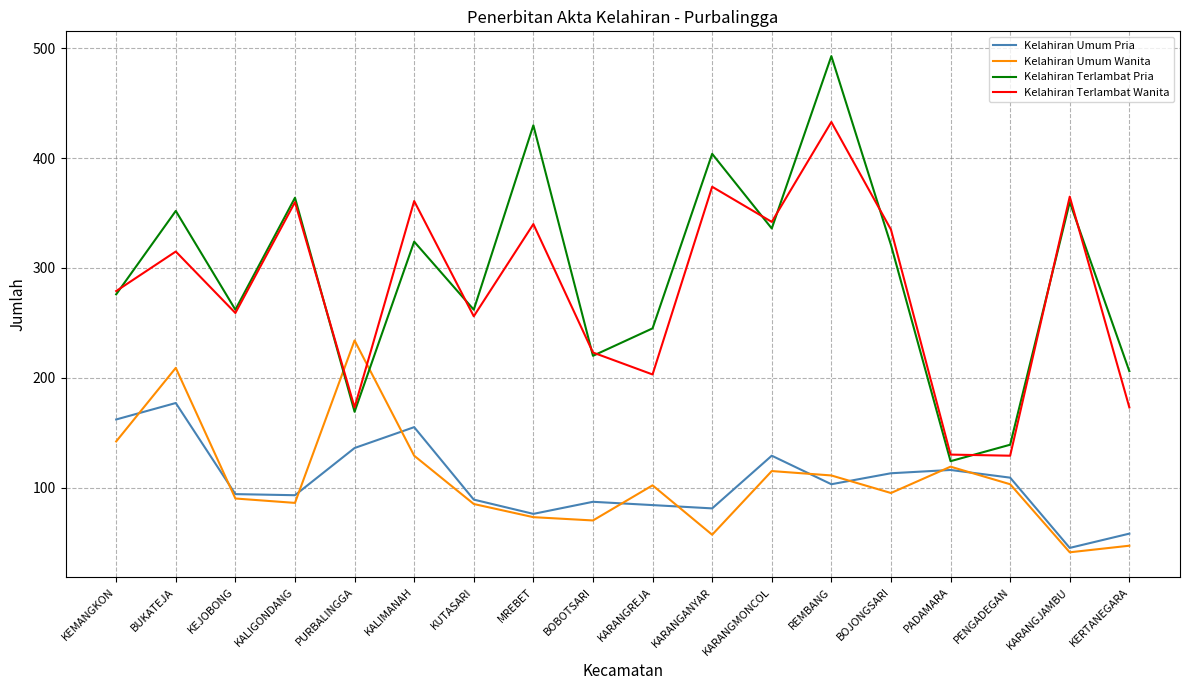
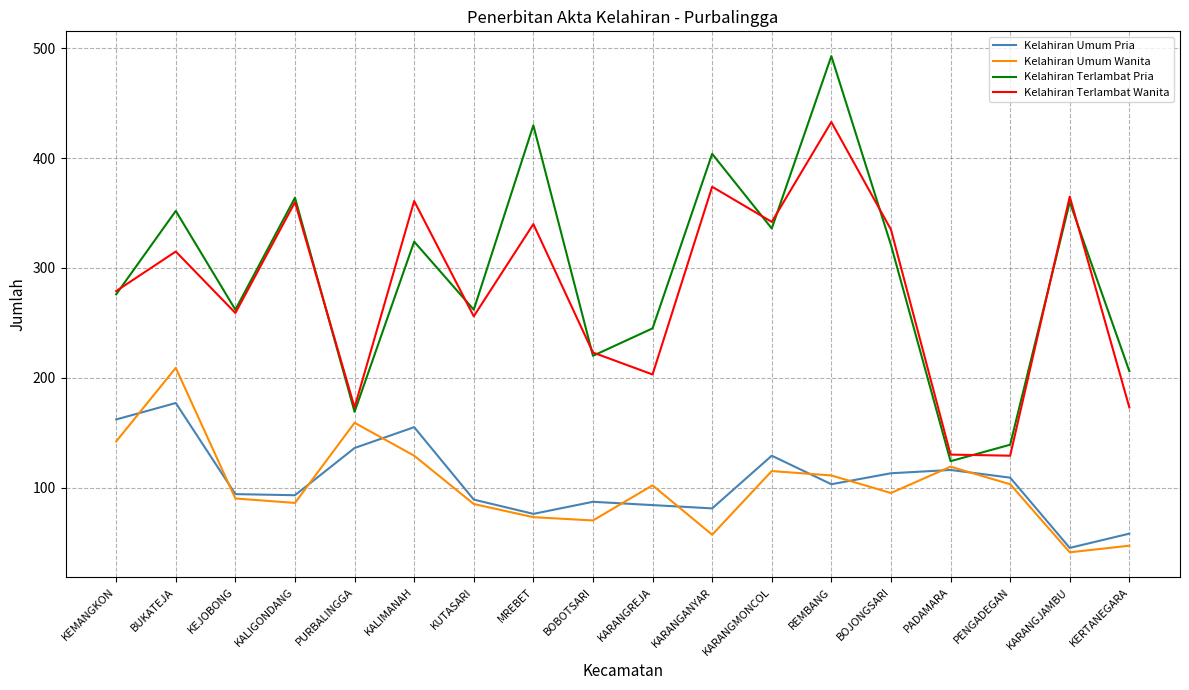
  {
    "Kelahiran Umum Pria": {
      "KEMANGKON": 162,
      "BUKATEJA": 177,
      "KEJOBONG": 94,
      "KALIGONDANG": 93,
      "PURBALINGGA": 136,
      "KALIMANAH": 155,
      "KUTASARI": 89,
      "MREBET": 76,
      "BOBOTSARI": 87,
      "KARANGREJA": 84,
      "KARANGANYAR": 81,
      "KARANGMONCOL": 129,
      "REMBANG": 103,
      "BOJONGSARI": 113,
      "PADAMARA": 116,
      "PENGADEGAN": 109,
      "KARANGJAMBU": 45,
      "KERTANEGARA": 58
    },
    "Kelahiran Umum Wanita": {
      "KEMANGKON": 142,
      "BUKATEJA": 209,
      "KEJOBONG": 90,
      "KALIGONDANG": 86,
-     "PURBALINGGA": 234,
+     "PURBALINGGA": 159,
      "KALIMANAH": 129,
      "KUTASARI": 85,
      "MREBET": 73,
      "BOBOTSARI": 70,
      "KARANGREJA": 102,
      "KARANGANYAR": 57,
      "KARANGMONCOL": 115,
      "REMBANG": 111,
      "BOJONGSARI": 95,
      "PADAMARA": 119,
      "PENGADEGAN": 103,
      "KARANGJAMBU": 41,
      "KERTANEGARA": 47
    },
    "Kelahiran Terlambat Pria": {
      "KEMANGKON": 276,
      "BUKATEJA": 352,
      "KEJOBONG": 262,
      "KALIGONDANG": 364,
      "PURBALINGGA": 169,
      "KALIMANAH": 324,
      "KUTASARI": 262,
      "MREBET": 430,
      "BOBOTSARI": 220,
      "KARANGREJA": 245,
      "KARANGANYAR": 404,
      "KARANGMONCOL": 336,
      "REMBANG": 493,
      "BOJONGSARI": 321,
      "PADAMARA": 124,
      "PENGADEGAN": 139,
      "KARANGJAMBU": 360,
      "KERTANEGARA": 206
    },
    "Kelahiran Terlambat Wanita": {
      "KEMANGKON": 279,
      "BUKATEJA": 315,
      "KEJOBONG": 259,
      "KALIGONDANG": 360,
      "PURBALINGGA": 173,
      "KALIMANAH": 361,
      "KUTASARI": 256,
      "MREBET": 340,
      "BOBOTSARI": 223,
      "KARANGREJA": 203,
      "KARANGANYAR": 374,
      "KARANGMONCOL": 342,
      "REMBANG": 433,
      "BOJONGSARI": 335,
      "PADAMARA": 130,
      "PENGADEGAN": 129,
      "KARANGJAMBU": 365,
      "KERTANEGARA": 173
    }
  }
